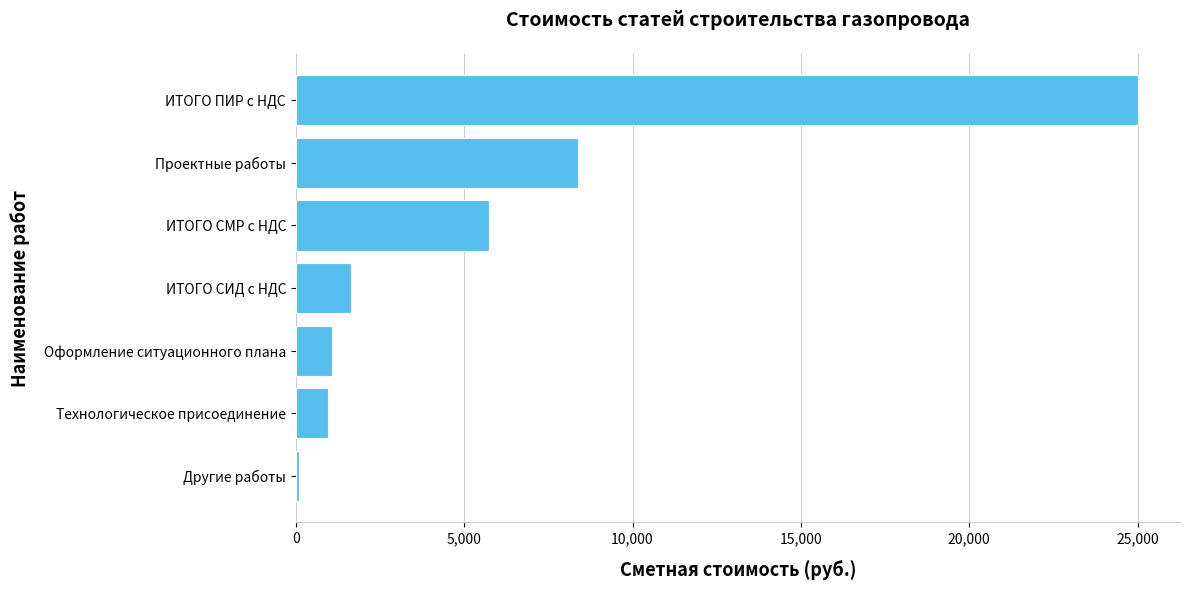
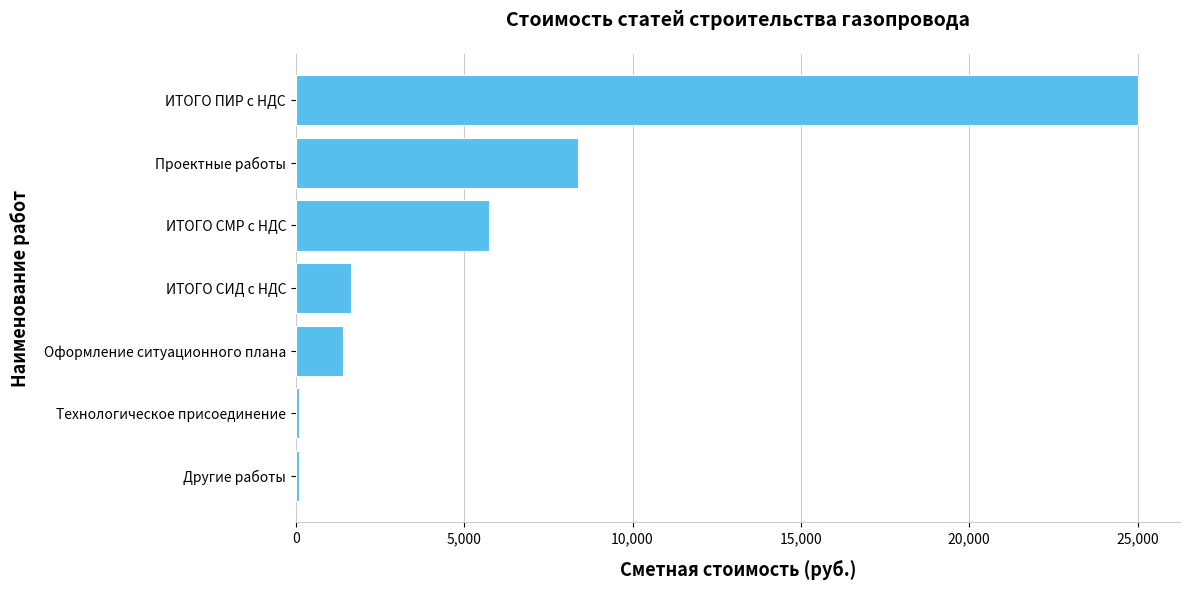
  {
    "ИТОГО ПИР с НДС": "25,000",
    "Проектные работы": "8,400",
    "ИТОГО СМР с НДС": "5,700",
    "ИТОГО СИД с НДС": "1,600",
-   "Оформление ситуационного плана": "1,100",
-   "Технологическое присоединение": "1,000",
+   "Оформление ситуационного плана": "1,400",
+   "Технологическое присоединение": "100",
    "Другие работы": "100"
  }
